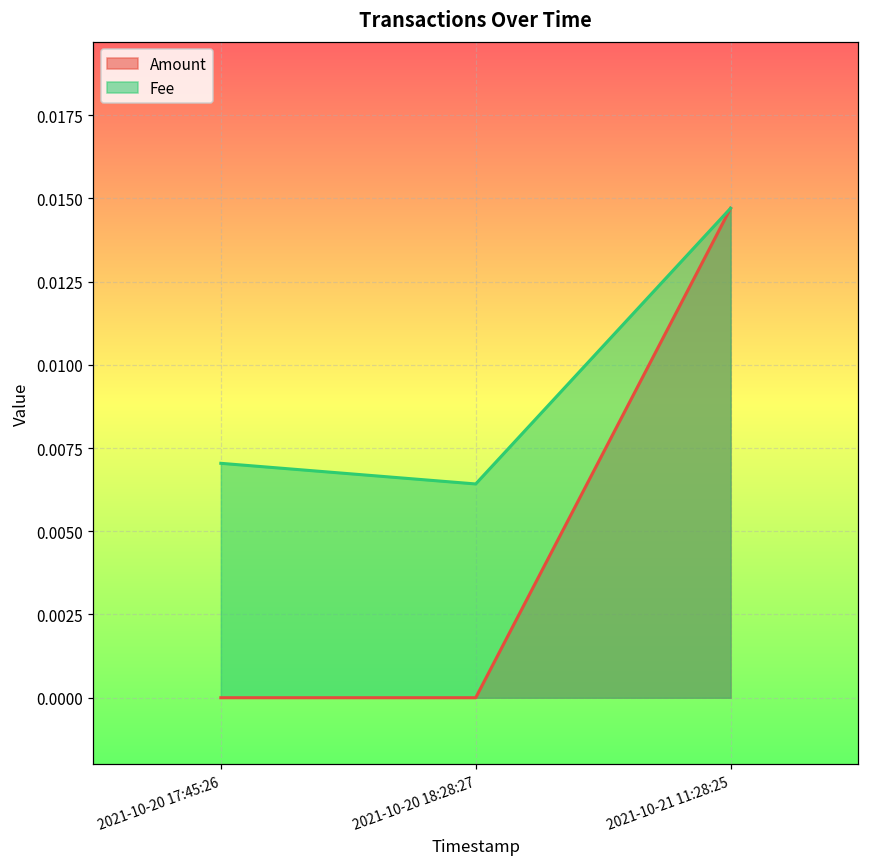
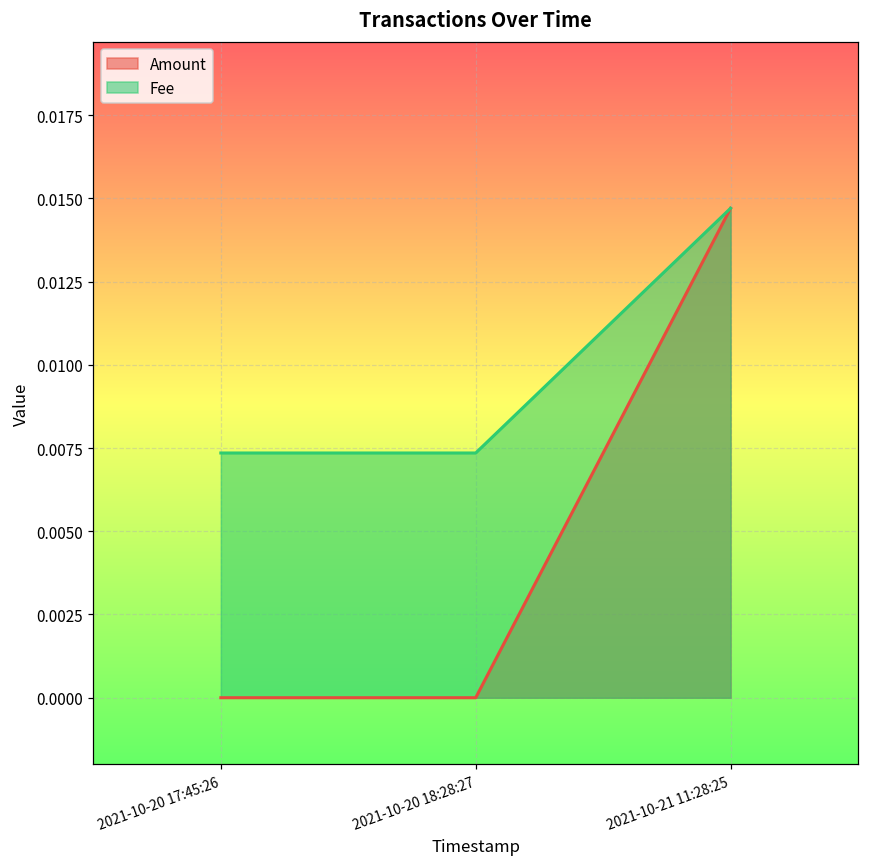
  {
    "Amount": {
      "2021-10-20 17:45:26": 0.0000,
      "2021-10-20 18:28:27": 0.0000
    },
    "Fee": {
-     "2021-10-20 17:45:26": 0.0070,
-     "2021-10-20 18:28:27": 0.0064
+     "2021-10-20 17:45:26": 0.0074,
+     "2021-10-20 18:28:27": 0.0074
    }
  }
